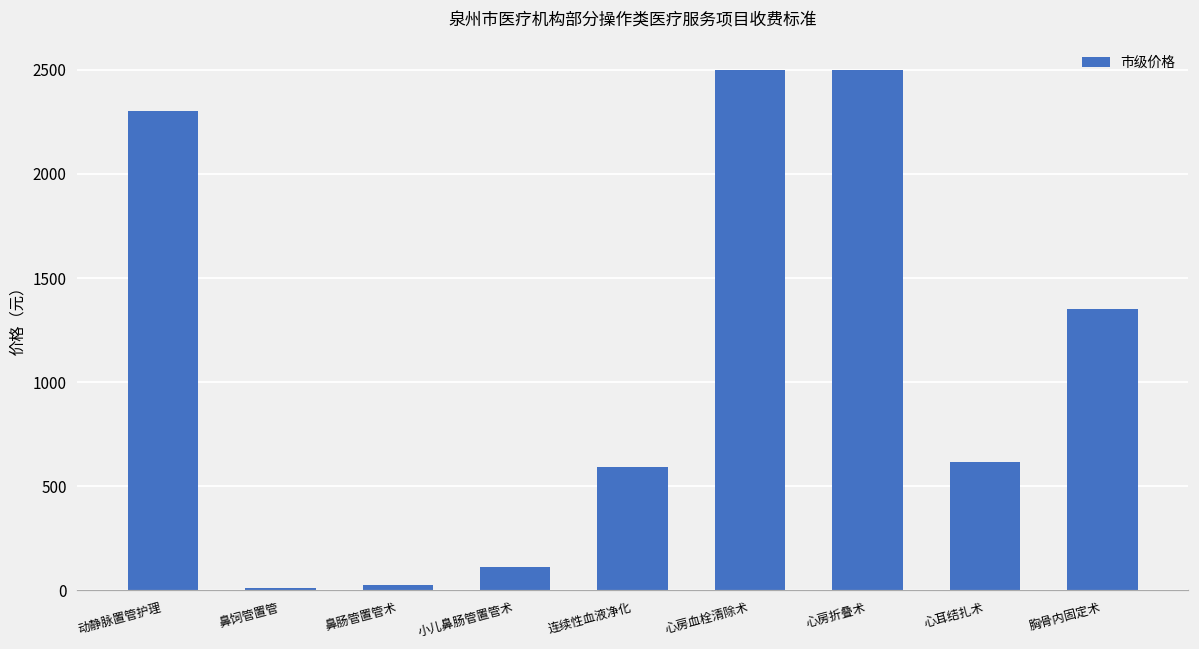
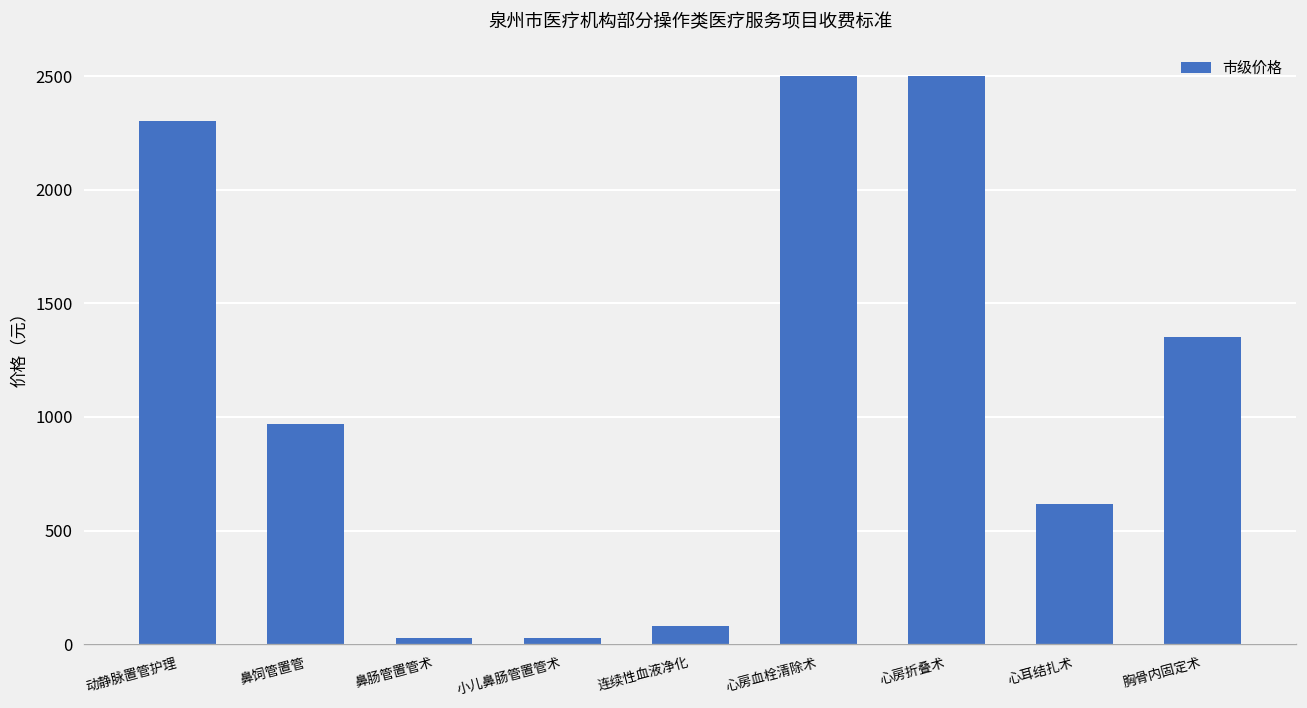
  {
    "动静脉置管护理": 2300,
-   "鼻饲管置管": 10,
+   "鼻饲管置管": 970,
    "鼻肠管置管术": 30,
-   "小儿鼻肠管置管术": 120,
-   "连续性血液净化": 590,
+   "小儿鼻肠管置管术": 30,
+   "连续性血液净化": 80,
    "心房血栓清除术": 2500,
    "心房折叠术": 2500,
    "心耳结扎术": 620,
    "胸骨内固定术": 1350
  }
